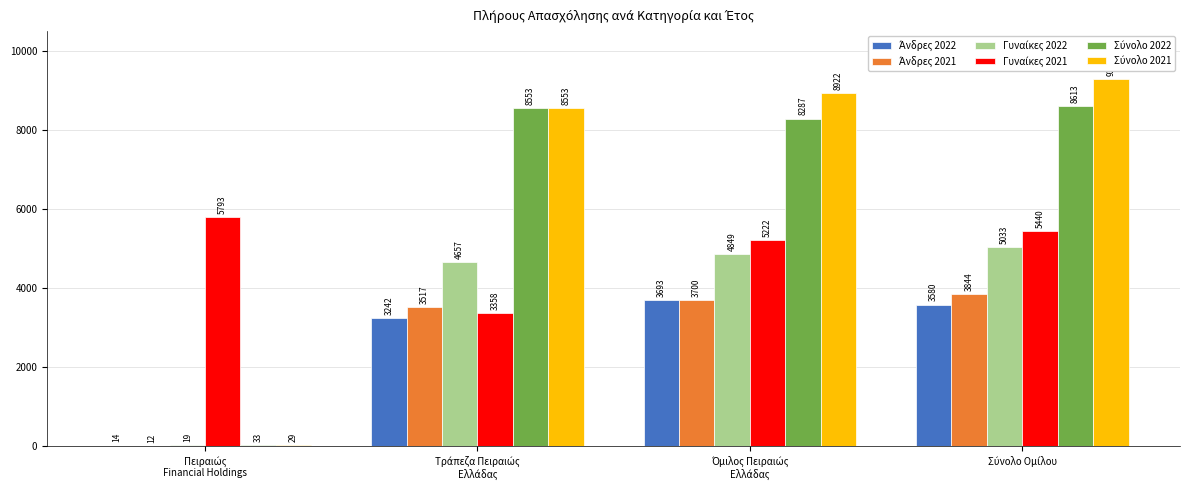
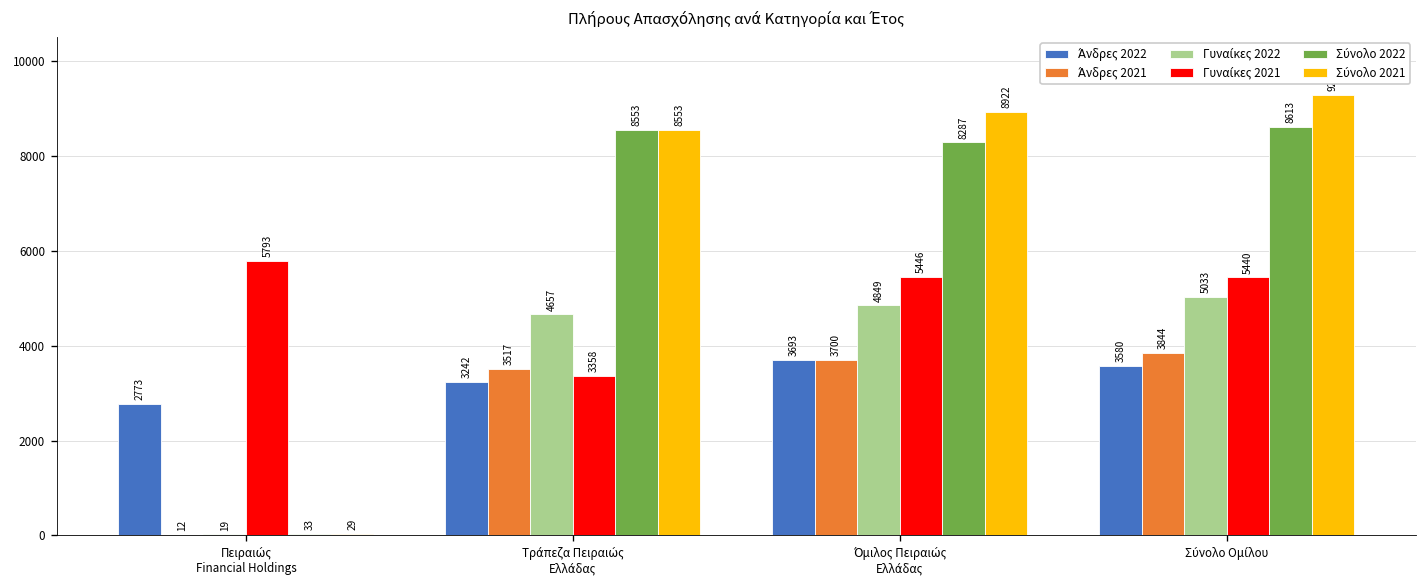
  {
    "Άνδρες 2022": {
-     "Πειραιώς Financial Holdings": 14,
+     "Πειραιώς Financial Holdings": 2773,
      "Τράπεζα Πειραιώς Ελλάδας": 3242,
      "Όμιλος Πειραιώς Ελλάδας": 3693,
      "Σύνολο Ομίλου": 3580
    },
    "Άνδρες 2021": {
      "Πειραιώς Financial Holdings": 12,
      "Τράπεζα Πειραιώς Ελλάδας": 3517,
      "Όμιλος Πειραιώς Ελλάδας": 3700,
      "Σύνολο Ομίλου": 3844
    },
    "Γυναίκες 2022": {
      "Πειραιώς Financial Holdings": 19,
      "Τράπεζα Πειραιώς Ελλάδας": 4657,
      "Όμιλος Πειραιώς Ελλάδας": 4849,
      "Σύνολο Ομίλου": 5033
    },
    "Γυναίκες 2021": {
      "Πειραιώς Financial Holdings": 5793,
      "Τράπεζα Πειραιώς Ελλάδας": 3358,
-     "Όμιλος Πειραιώς Ελλάδας": 5222,
+     "Όμιλος Πειραιώς Ελλάδας": 5446,
      "Σύνολο Ομίλου": 5440
    },
    "Σύνολο 2022": {
      "Πειραιώς Financial Holdings": 33,
      "Τράπεζα Πειραιώς Ελλάδας": 8553,
      "Όμιλος Πειραιώς Ελλάδας": 8287,
      "Σύνολο Ομίλου": 8613
    },
    "Σύνολο 2021": {
      "Πειραιώς Financial Holdings": 29,
      "Τράπεζα Πειραιώς Ελλάδας": 8553,
      "Όμιλος Πειραιώς Ελλάδας": 8922
    }
  }
